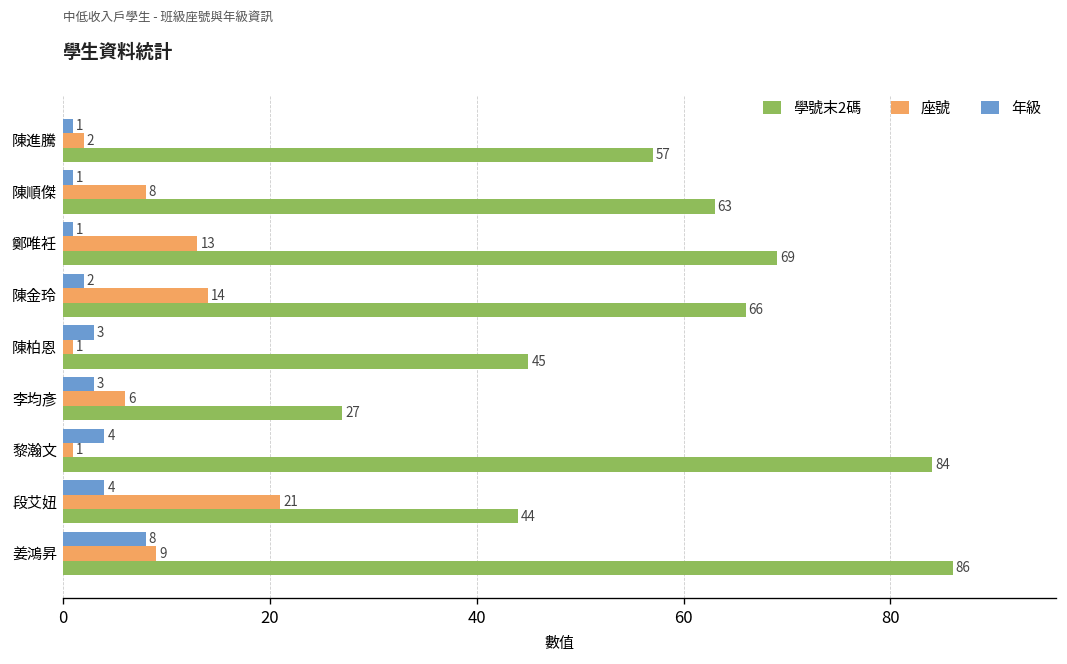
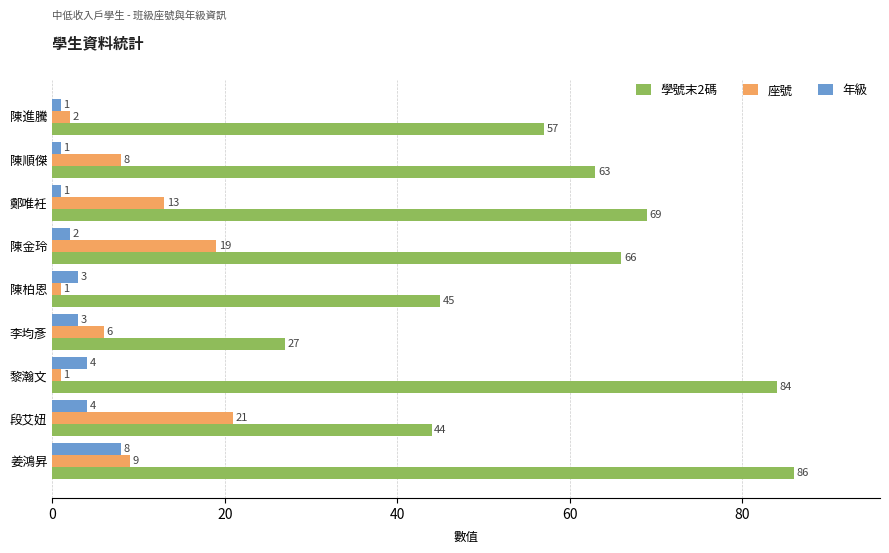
  {
    "學號末2碼": {
      "陳進騰": 57,
      "陳順傑": 63,
      "鄭唯衽": 69,
      "陳金玲": 66,
      "陳柏恩": 45,
      "李均彥": 27,
      "黎瀚文": 84,
      "段艾妞": 44,
      "姜鴻昇": 86
    },
    "座號": {
      "陳進騰": 2,
      "陳順傑": 8,
      "鄭唯衽": 13,
-     "陳金玲": 14,
+     "陳金玲": 19,
      "陳柏恩": 1,
      "李均彥": 6,
      "黎瀚文": 1,
      "段艾妞": 21,
      "姜鴻昇": 9
    },
    "年級": {
      "陳進騰": 1,
      "陳順傑": 1,
      "鄭唯衽": 1,
      "陳金玲": 2,
      "陳柏恩": 3,
      "李均彥": 3,
      "黎瀚文": 4,
      "段艾妞": 4,
      "姜鴻昇": 8
    }
  }
